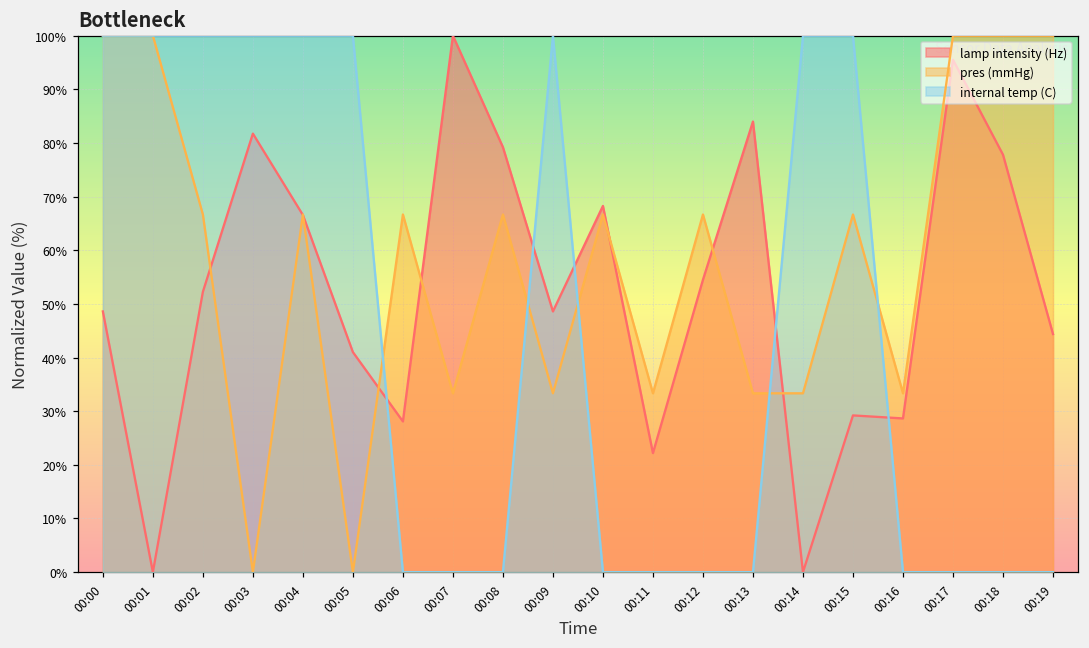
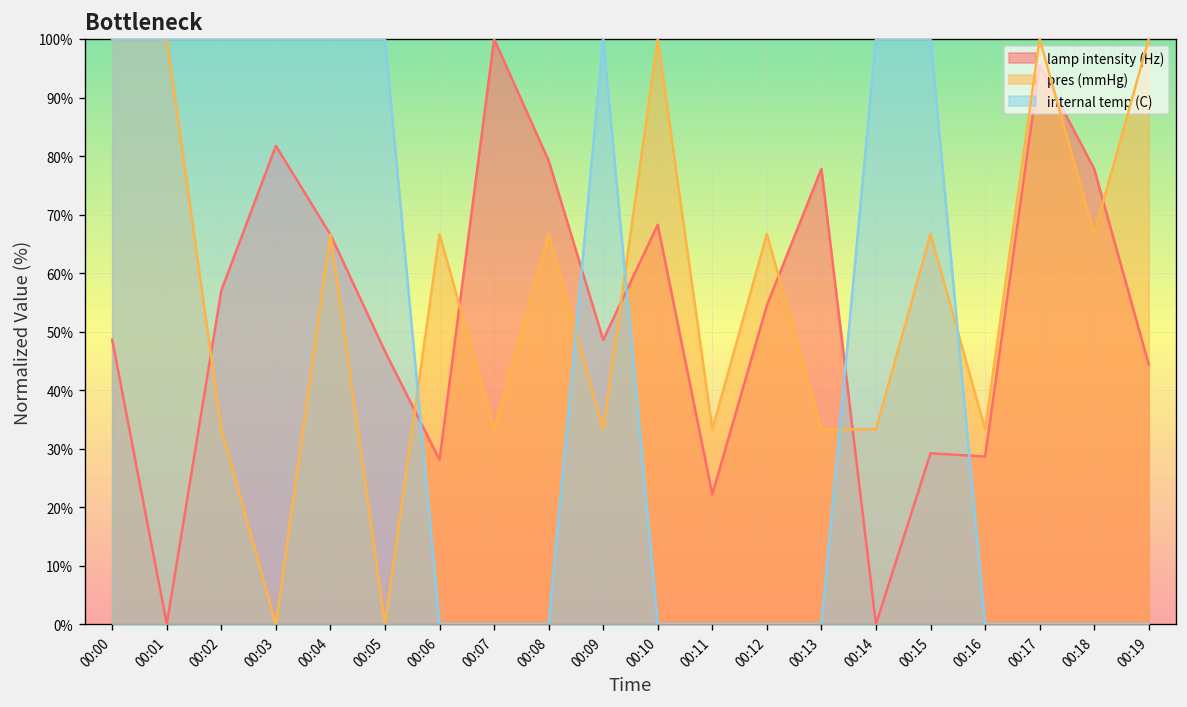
  {
    "lamp intensity (Hz)": {
      "00:00": "49%",
      "00:01": "0%",
-     "00:02": "52%",
+     "00:02": "57%",
      "00:03": "82%",
-     "00:05": "41%",
+     "00:05": "47%",
      "00:06": "28%",
      "00:07": "100%",
      "00:08": "79%",
      "00:09": "49%",
      "00:10": "68%",
      "00:11": "22%",
      "00:12": "54%",
-     "00:13": "84%",
+     "00:13": "78%",
      "00:14": "0%",
      "00:15": "29%",
      "00:16": "29%",
      "00:18": "78%",
      "00:19": "44%"
    },
    "pres (mmHg)": {
-     "00:02": "67%",
+     "00:02": "33%",
      "00:03": "0%",
      "00:05": "0%",
      "00:06": "67%",
      "00:07": "33%",
      "00:08": "67%",
      "00:09": "33%",
-     "00:10": "67%",
+     "00:10": "100%",
      "00:11": "33%",
      "00:12": "67%",
      "00:13": "33%",
      "00:14": "33%",
      "00:15": "67%",
      "00:16": "33%",
      "00:17": "100%",
-     "00:18": "100%",
+     "00:18": "67%",
      "00:19": "100%"
    },
    "internal temp (C)": {
      "00:02": "100%",
      "00:03": "100%",
      "00:04": "100%",
      "00:05": "100%",
      "00:06": "0%",
      "00:07": "0%",
      "00:08": "0%",
      "00:09": "100%",
      "00:10": "0%",
      "00:11": "0%",
      "00:12": "0%",
      "00:13": "0%",
      "00:14": "100%",
      "00:15": "100%",
      "00:16": "0%",
      "00:17": "0%",
      "00:18": "0%",
      "00:19": "0%"
    }
  }
